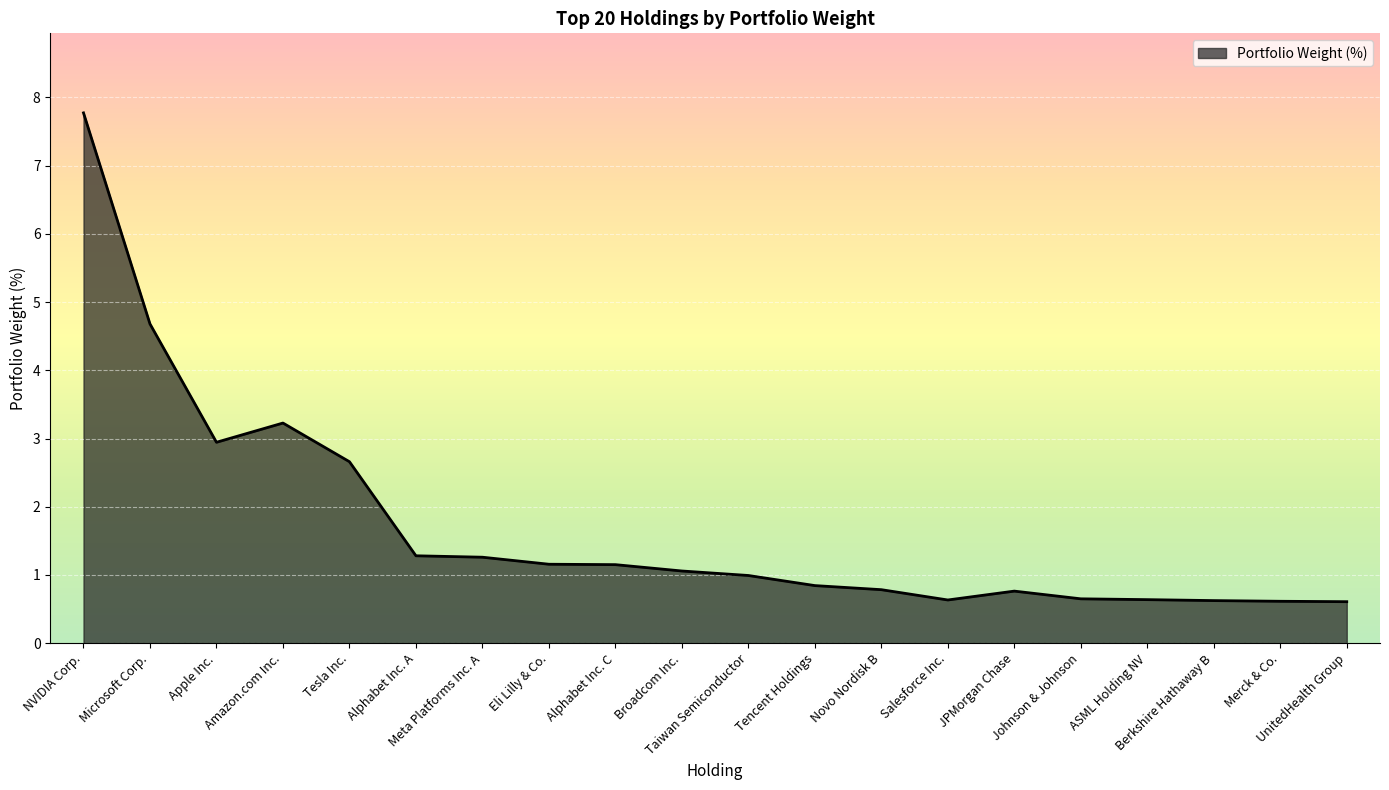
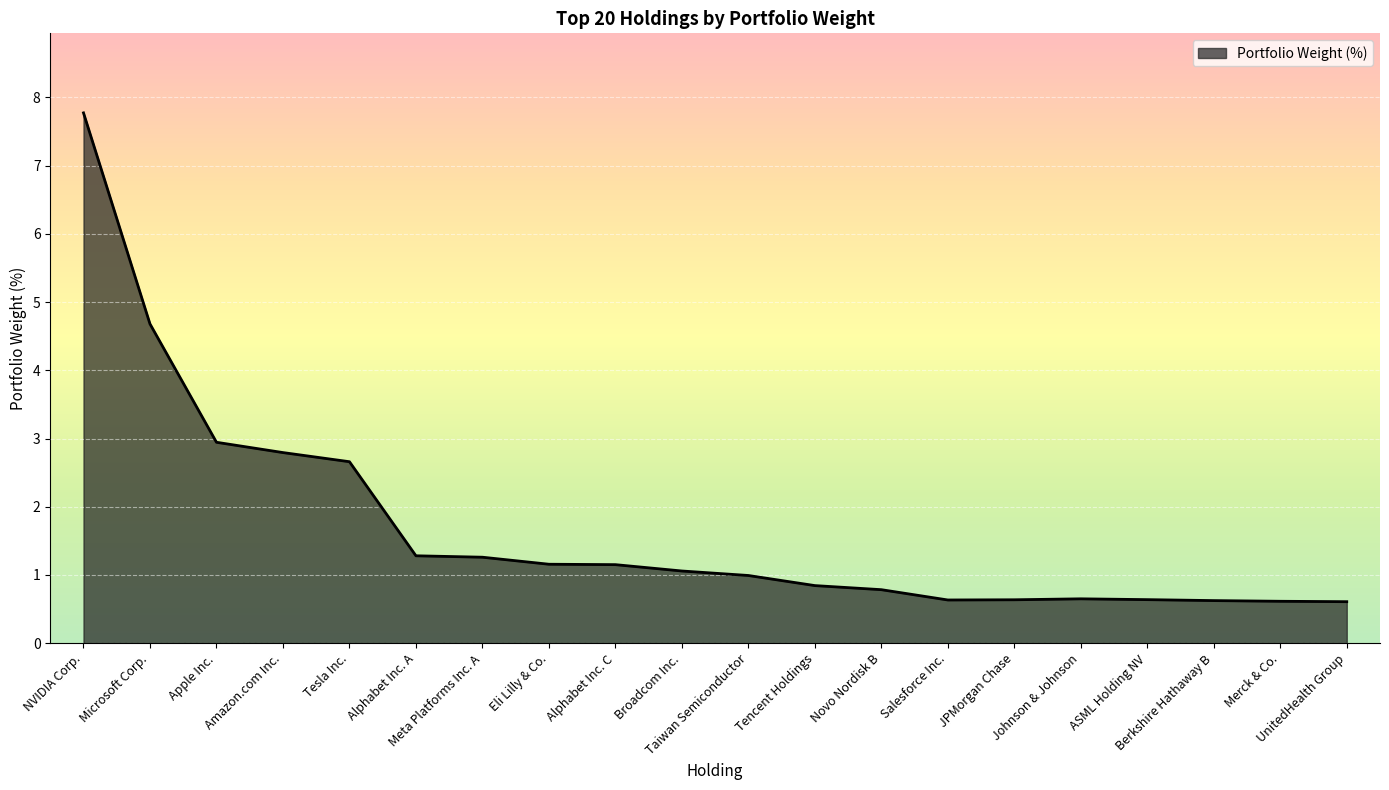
  {
    "NVIDIA Corp.": 7.8,
    "Microsoft Corp.": 4.7,
    "Apple Inc.": 2.9,
-   "Amazon.com Inc.": 3.2,
+   "Amazon.com Inc.": 2.8,
    "Tesla Inc.": 2.7,
    "Alphabet Inc. A": 1.3,
    "Meta Platforms Inc. A": 1.3,
    "Eli Lilly & Co.": 1.2,
    "Alphabet Inc. C": 1.2,
    "Broadcom Inc.": 1.1,
    "Taiwan Semiconductor": 1.0,
    "Tencent Holdings": 0.8,
    "Novo Nordisk B": 0.8,
    "Salesforce Inc.": 0.6,
-   "JPMorgan Chase": 0.8,
+   "JPMorgan Chase": 0.6,
    "Johnson & Johnson": 0.7,
    "ASML Holding NV": 0.6,
    "Berkshire Hathaway B": 0.6,
    "Merck & Co.": 0.6,
    "UnitedHealth Group": 0.6
  }
